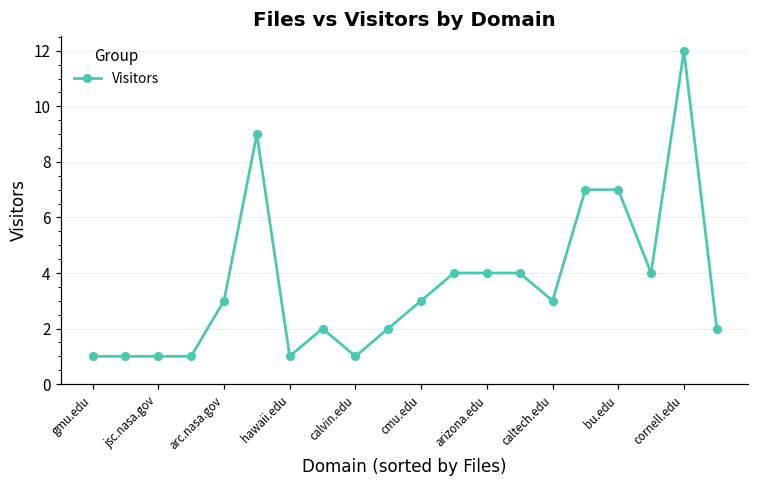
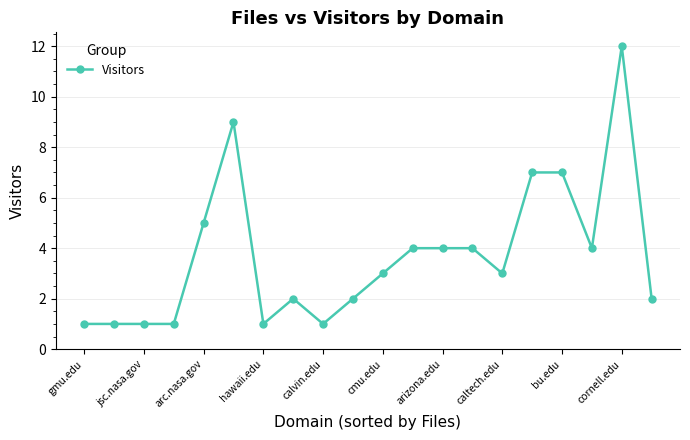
  {
    "gmu.edu": 1,
    "jsc.nasa.gov": 1,
-   "arc.nasa.gov": 3,
+   "arc.nasa.gov": 5,
    "hawaii.edu": 1,
    "calvin.edu": 1,
    "cmu.edu": 3,
    "arizona.edu": 4,
    "caltech.edu": 3,
    "bu.edu": 7,
    "cornell.edu": 12
  }
